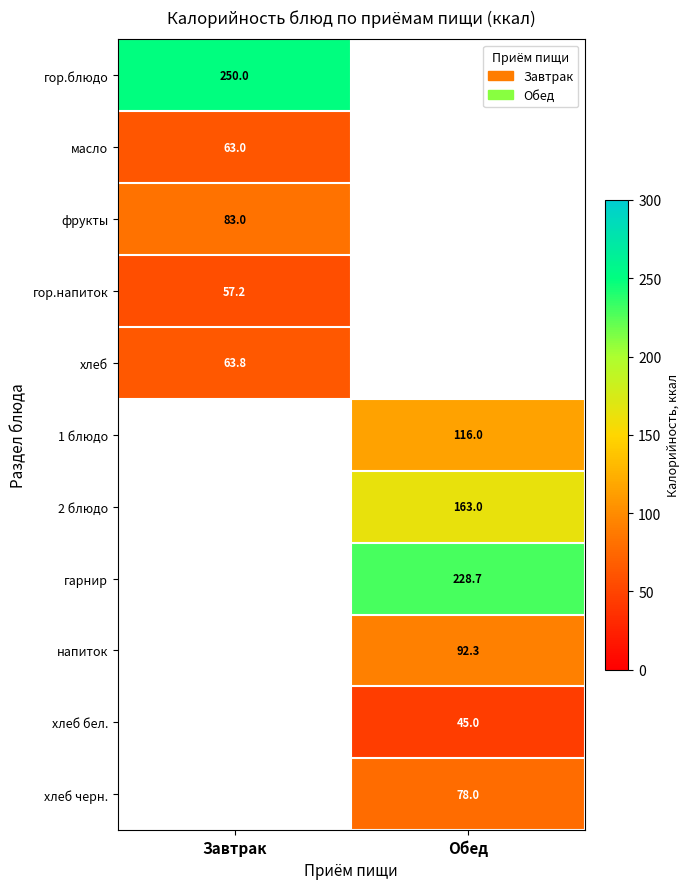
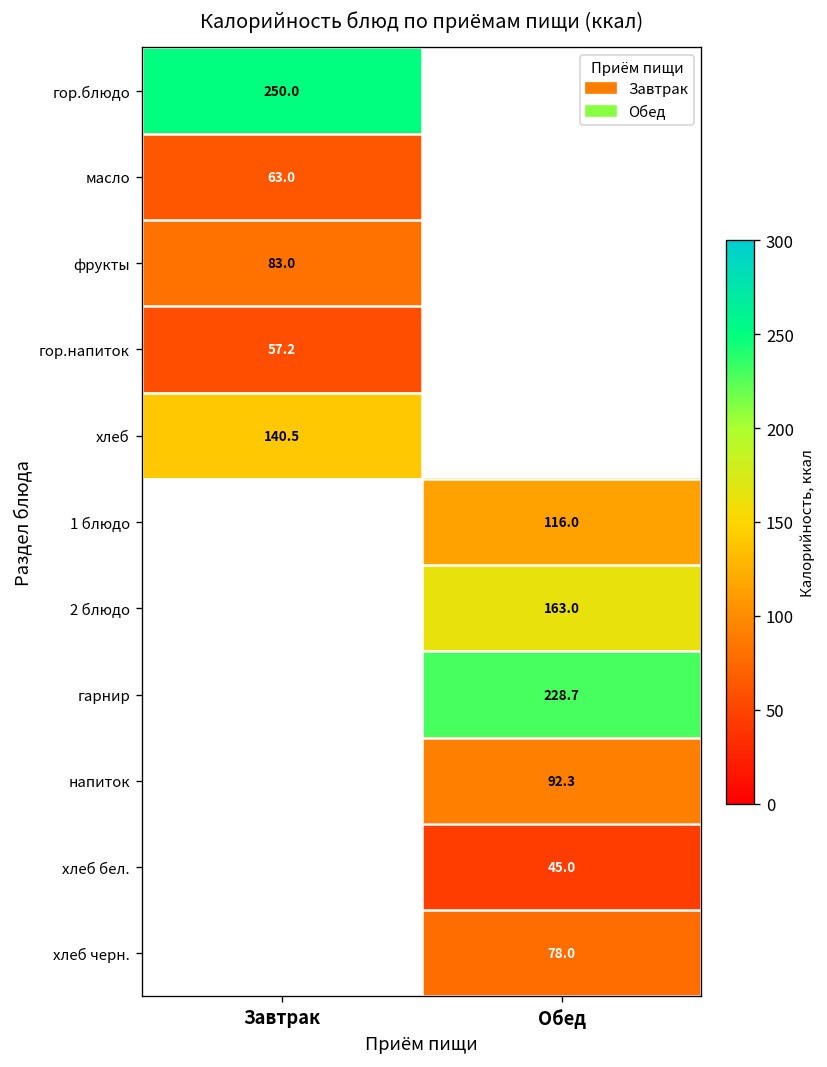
  {
    "гор.блюдо": {
      "Завтрак": 250.0
    },
    "масло": {
      "Завтрак": 63.0
    },
    "фрукты": {
      "Завтрак": 83.0
    },
    "гор.напиток": {
      "Завтрак": 57.2
    },
    "хлеб": {
-     "Завтрак": 63.8
+     "Завтрак": 140.5
    },
    "1 блюдо": {
      "Обед": 116.0
    },
    "2 блюдо": {
      "Обед": 163.0
    },
    "гарнир": {
      "Обед": 228.7
    },
    "напиток": {
      "Обед": 92.3
    },
    "хлеб бел.": {
      "Обед": 45.0
    },
    "хлеб черн.": {
      "Обед": 78.0
    }
  }
